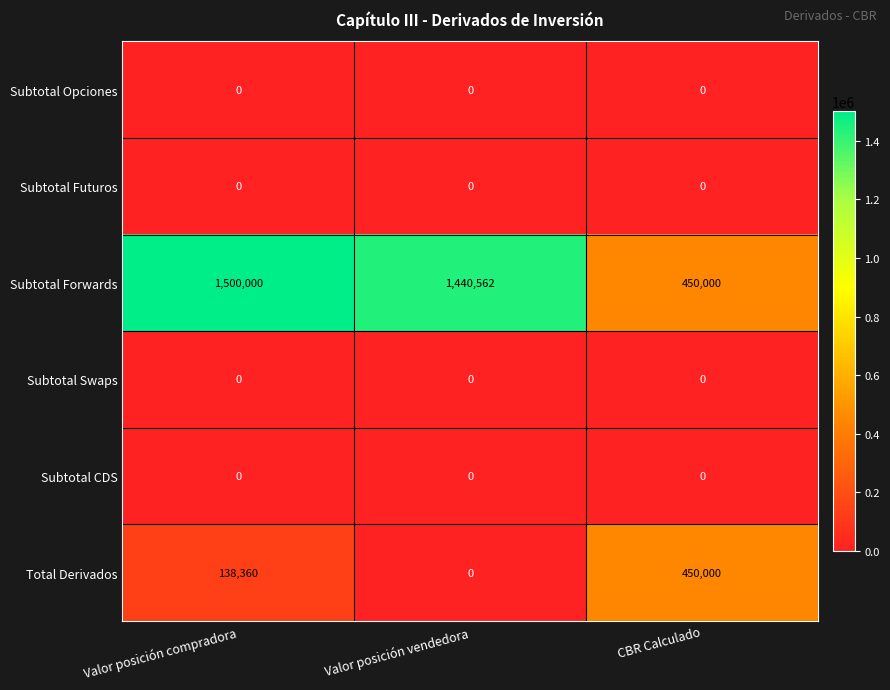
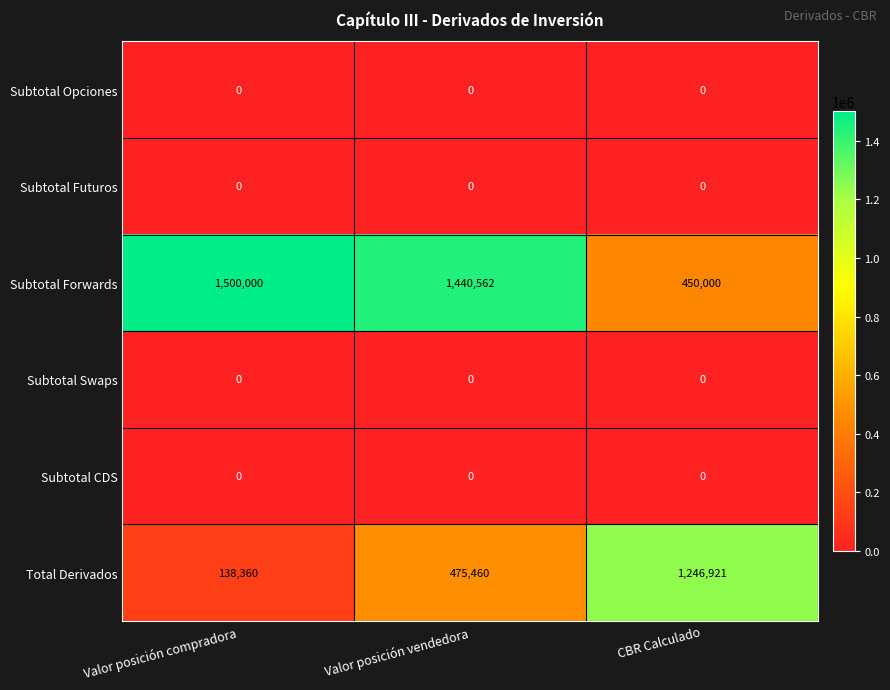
  {
    "Subtotal Opciones": {
      "Valor posición compradora": "0",
      "Valor posición vendedora": "0",
      "CBR Calculado": "0"
    },
    "Subtotal Futuros": {
      "Valor posición compradora": "0",
      "Valor posición vendedora": "0",
      "CBR Calculado": "0"
    },
    "Subtotal Forwards": {
      "Valor posición compradora": "1,500,000",
      "Valor posición vendedora": "1,440,562",
      "CBR Calculado": "450,000"
    },
    "Subtotal Swaps": {
      "Valor posición compradora": "0",
      "Valor posición vendedora": "0",
      "CBR Calculado": "0"
    },
    "Subtotal CDS": {
      "Valor posición compradora": "0",
      "Valor posición vendedora": "0",
      "CBR Calculado": "0"
    },
    "Total Derivados": {
      "Valor posición compradora": "138,360",
-     "Valor posición vendedora": "0",
-     "CBR Calculado": "450,000"
+     "Valor posición vendedora": "475,460",
+     "CBR Calculado": "1,246,921"
    }
  }
